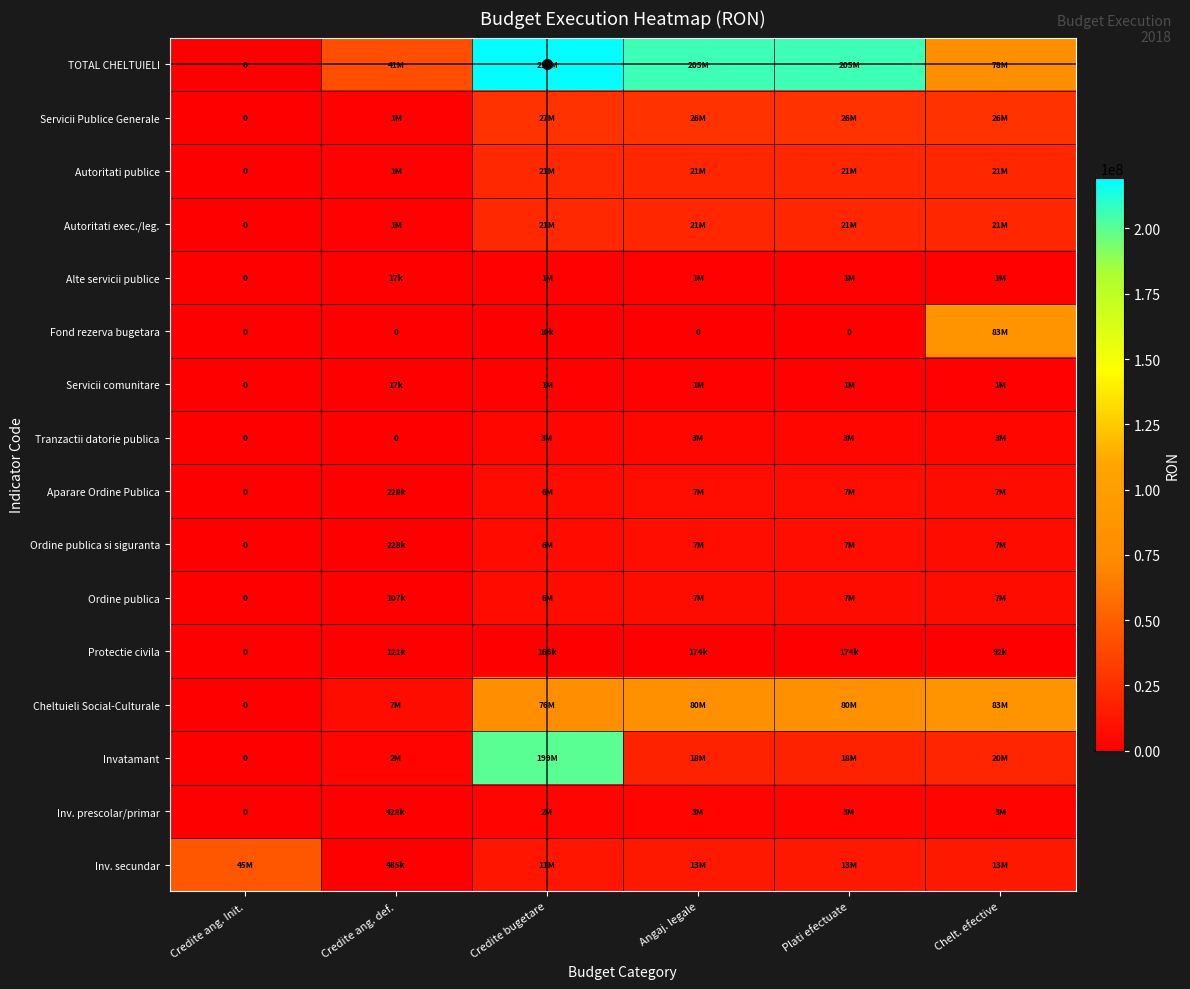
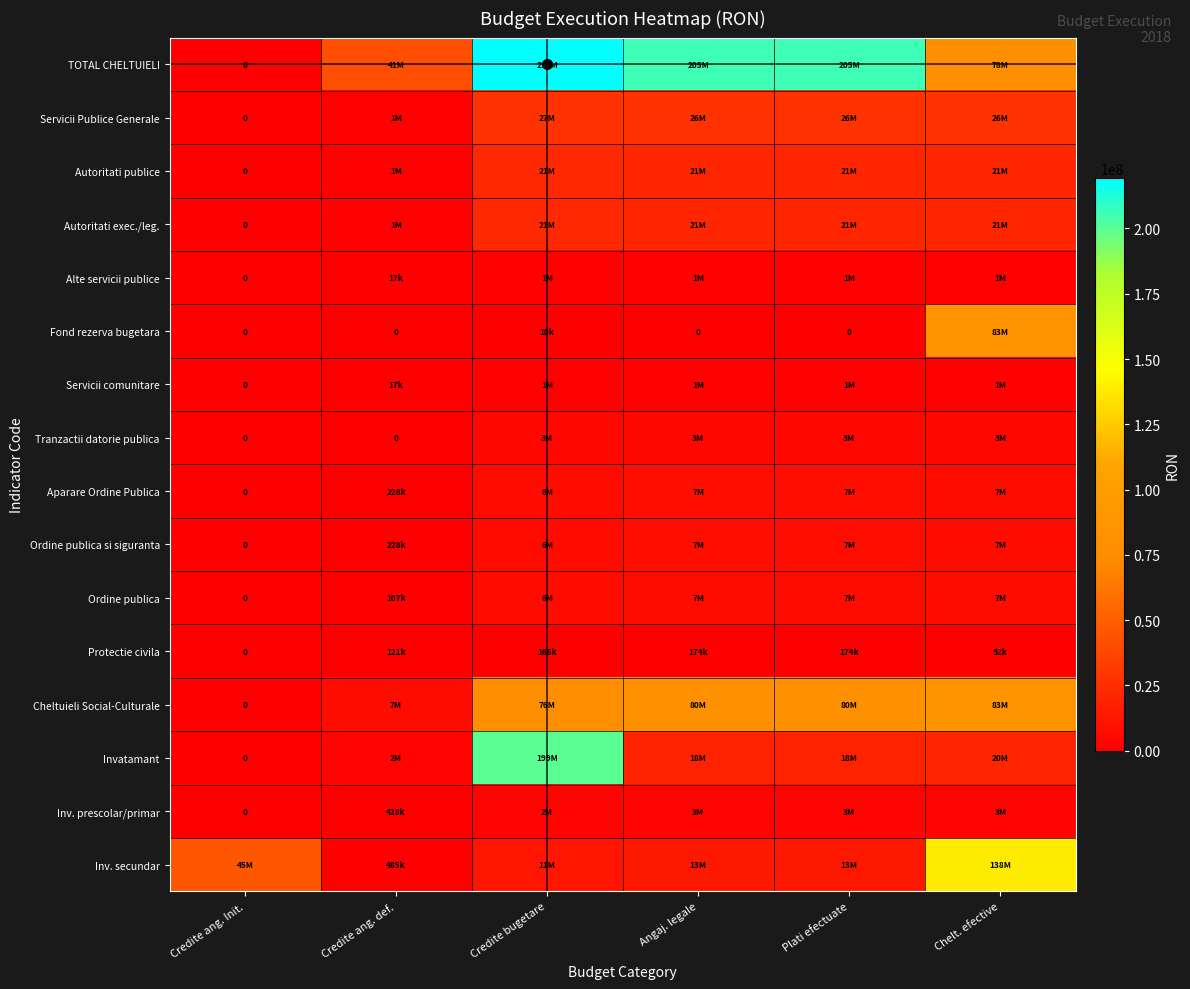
  {
    "TOTAL CHELTUIELI": {
      "Credite ang. Init.": "0",
      "Credite ang. def.": "41M",
      "Angaj. legale": "205M",
      "Plati efectuate": "205M",
      "Chelt. efective": "78M"
    },
    "Servicii Publice Generale": {
      "Credite ang. Init.": "0",
      "Credite ang. def.": "1M",
      "Credite bugetare": "27M",
      "Angaj. legale": "26M",
      "Plati efectuate": "26M",
      "Chelt. efective": "26M"
    },
    "Autoritati publice": {
      "Credite ang. Init.": "0",
      "Credite ang. def.": "1M",
      "Credite bugetare": "21M",
      "Angaj. legale": "21M",
      "Plati efectuate": "21M",
      "Chelt. efective": "21M"
    },
    "Autoritati exec./leg.": {
      "Credite ang. Init.": "0",
      "Credite ang. def.": "1M",
      "Credite bugetare": "21M",
      "Angaj. legale": "21M",
      "Plati efectuate": "21M",
      "Chelt. efective": "21M"
    },
    "Alte servicii publice": {
      "Credite ang. Init.": "0",
      "Credite ang. def.": "17k",
      "Credite bugetare": "1M",
      "Angaj. legale": "1M",
      "Plati efectuate": "1M",
      "Chelt. efective": "1M"
    },
    "Fond rezerva bugetara": {
      "Credite ang. Init.": "0",
      "Credite ang. def.": "0",
      "Credite bugetare": "10k",
      "Angaj. legale": "0",
      "Plati efectuate": "0",
      "Chelt. efective": "83M"
    },
    "Servicii comunitare": {
      "Credite ang. Init.": "0",
      "Credite ang. def.": "17k",
      "Credite bugetare": "1M",
      "Angaj. legale": "1M",
      "Plati efectuate": "1M",
      "Chelt. efective": "1M"
    },
    "Tranzactii datorie publica": {
      "Credite ang. Init.": "0",
      "Credite ang. def.": "0",
      "Credite bugetare": "3M",
      "Angaj. legale": "3M",
      "Plati efectuate": "3M",
      "Chelt. efective": "3M"
    },
    "Aparare Ordine Publica": {
      "Credite ang. Init.": "0",
      "Credite ang. def.": "228k",
      "Credite bugetare": "6M",
      "Angaj. legale": "7M",
      "Plati efectuate": "7M",
      "Chelt. efective": "7M"
    },
    "Ordine publica si siguranta": {
      "Credite ang. Init.": "0",
      "Credite ang. def.": "228k",
      "Credite bugetare": "6M",
      "Angaj. legale": "7M",
      "Plati efectuate": "7M",
      "Chelt. efective": "7M"
    },
    "Ordine publica": {
      "Credite ang. Init.": "0",
      "Credite ang. def.": "107k",
      "Credite bugetare": "6M",
      "Angaj. legale": "7M",
      "Plati efectuate": "7M",
      "Chelt. efective": "7M"
    },
    "Protectie civila": {
      "Credite ang. Init.": "0",
      "Credite ang. def.": "121k",
      "Credite bugetare": "166k",
      "Angaj. legale": "174k",
      "Plati efectuate": "174k",
      "Chelt. efective": "92k"
    },
    "Cheltuieli Social-Culturale": {
      "Credite ang. Init.": "0",
      "Credite ang. def.": "7M",
      "Credite bugetare": "76M",
      "Angaj. legale": "80M",
      "Plati efectuate": "80M",
      "Chelt. efective": "83M"
    },
    "Invatamant": {
      "Credite ang. Init.": "0",
      "Credite ang. def.": "2M",
      "Credite bugetare": "199M",
      "Angaj. legale": "18M",
      "Plati efectuate": "18M",
      "Chelt. efective": "20M"
    },
    "Inv. prescolar/primar": {
      "Credite ang. Init.": "0",
      "Credite ang. def.": "428k",
      "Credite bugetare": "2M",
      "Angaj. legale": "3M",
      "Plati efectuate": "3M",
      "Chelt. efective": "3M"
    },
    "Inv. secundar": {
      "Credite ang. Init.": "45M",
      "Credite ang. def.": "485k",
      "Credite bugetare": "11M",
      "Angaj. legale": "13M",
      "Plati efectuate": "13M",
-     "Chelt. efective": "13M"
+     "Chelt. efective": "138M"
    }
  }
